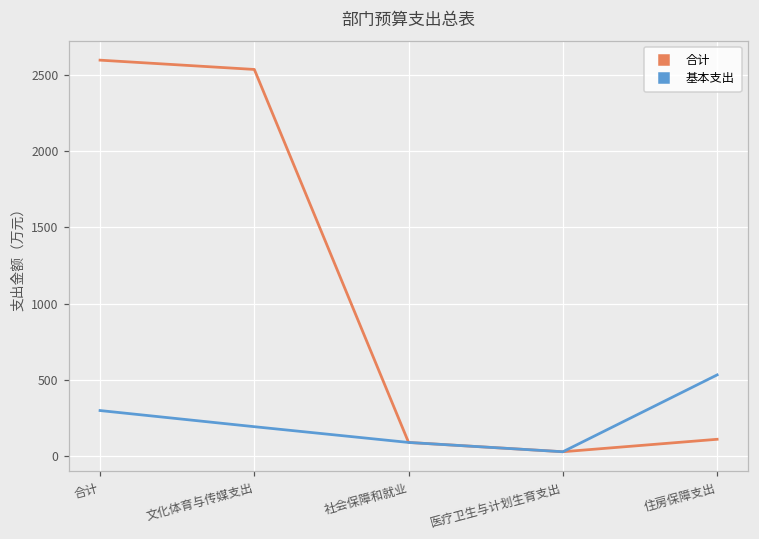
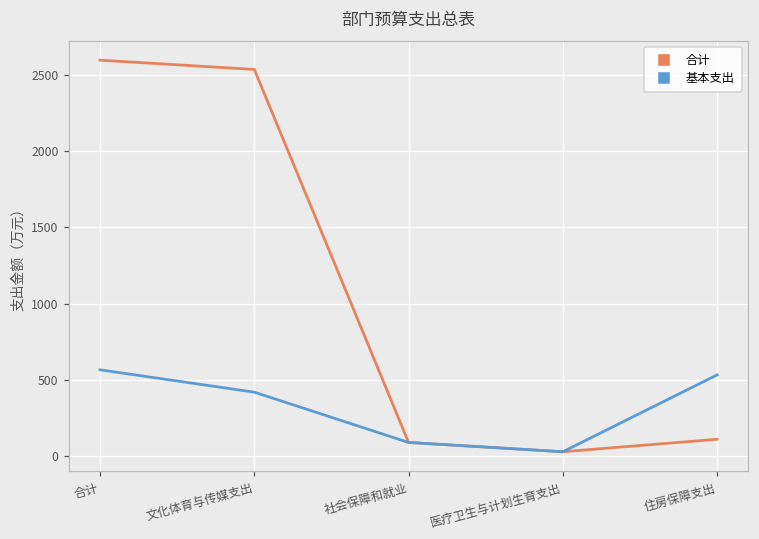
  {
    "合计": {
      "合计": 2600,
      "文化体育与传媒支出": 2540,
      "住房保障支出": 110
    },
    "基本支出": {
-     "合计": 300,
-     "文化体育与传媒支出": 190,
+     "合计": 560,
+     "文化体育与传媒支出": 420,
      "住房保障支出": 530
    }
  }
